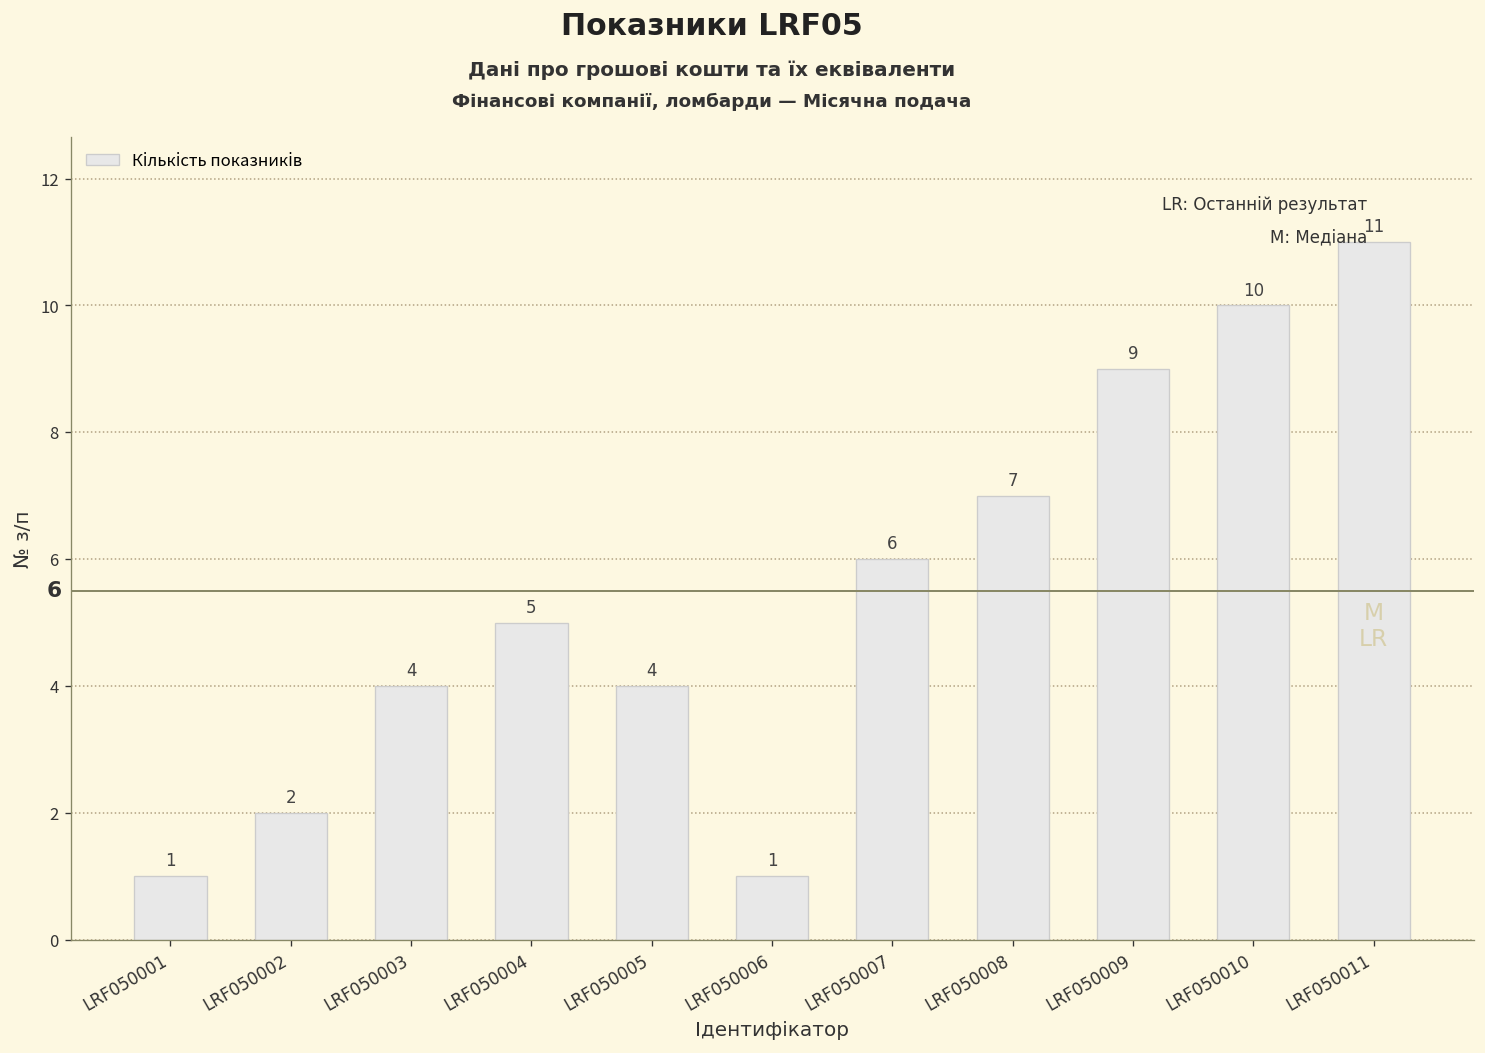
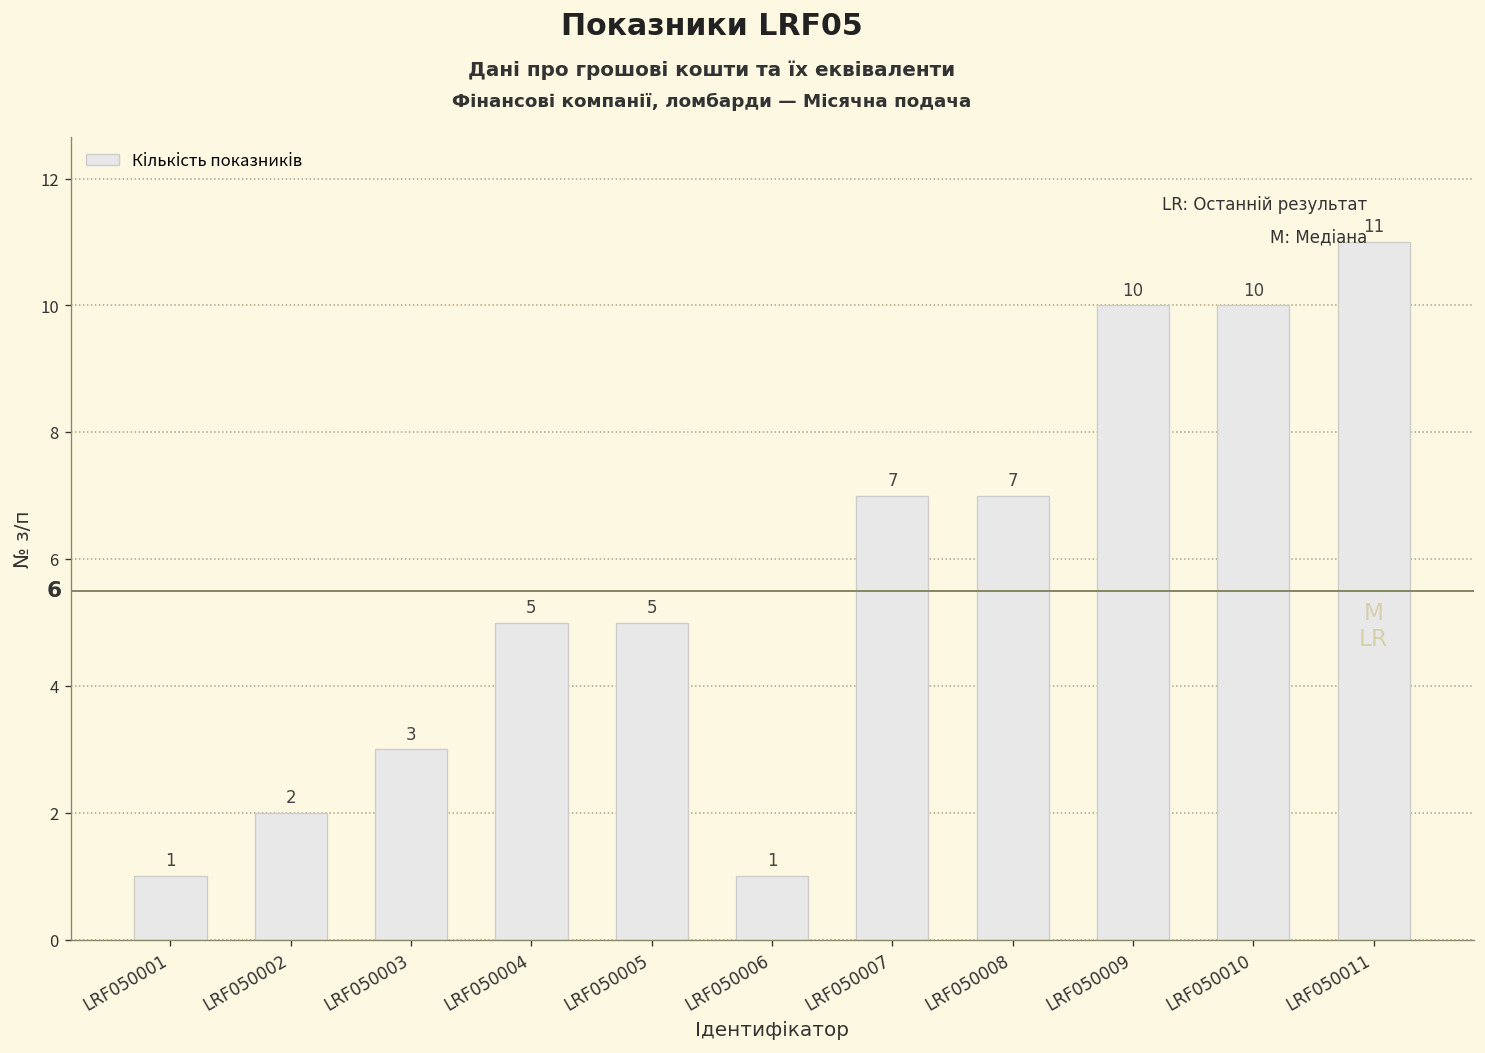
  {
    "LRF050001": 1,
    "LRF050002": 2,
-   "LRF050003": 4,
+   "LRF050003": 3,
    "LRF050004": 5,
-   "LRF050005": 4,
+   "LRF050005": 5,
    "LRF050006": 1,
-   "LRF050007": 6,
+   "LRF050007": 7,
    "LRF050008": 7,
-   "LRF050009": 9,
+   "LRF050009": 10,
    "LRF050010": 10,
    "LRF050011": 11
  }
